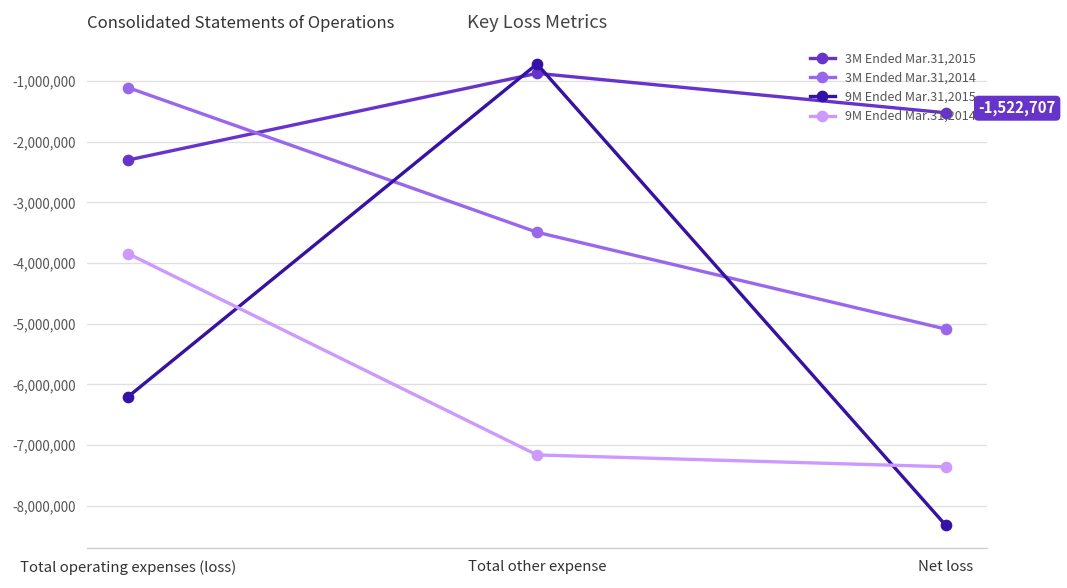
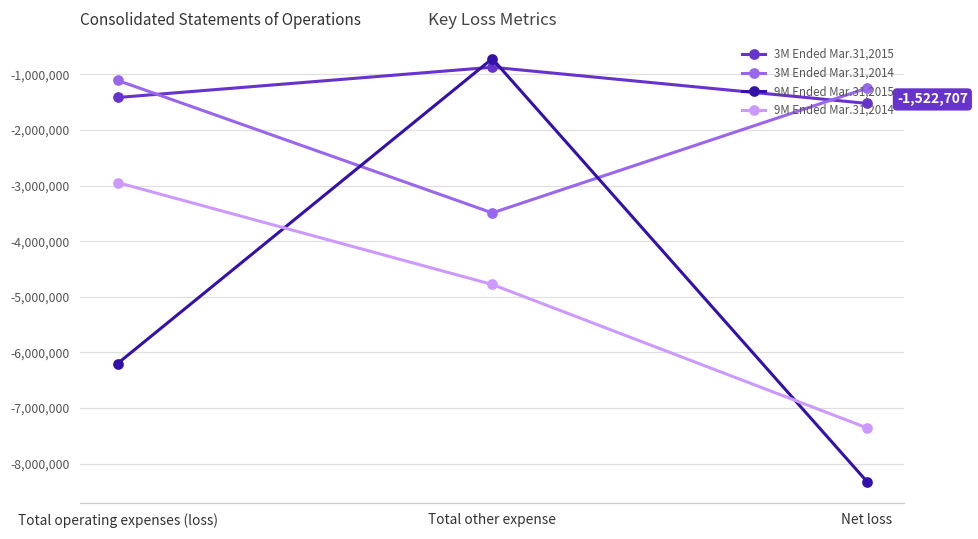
  {
    "3M Ended Mar.31,2015": {
-     "Total operating expenses (loss)": "-2,300,000",
+     "Total operating expenses (loss)": "-1,400,000",
      "Total other expense": "-900,000",
      "Net loss": "-1,500,000"
    },
    "3M Ended Mar.31,2014": {
      "Total operating expenses (loss)": "-1,100,000",
      "Total other expense": "-3,500,000",
-     "Net loss": "-5,100,000"
+     "Net loss": "-1,200,000"
    },
    "9M Ended Mar.31,2015": {
      "Total operating expenses (loss)": "-6,200,000",
      "Total other expense": "-700,000",
      "Net loss": "-8,300,000"
    },
    "9M Ended Mar.31,2014": {
-     "Total operating expenses (loss)": "-3,800,000",
-     "Total other expense": "-7,200,000",
+     "Total operating expenses (loss)": "-2,900,000",
+     "Total other expense": "-4,800,000",
      "Net loss": "-7,400,000"
    }
  }
